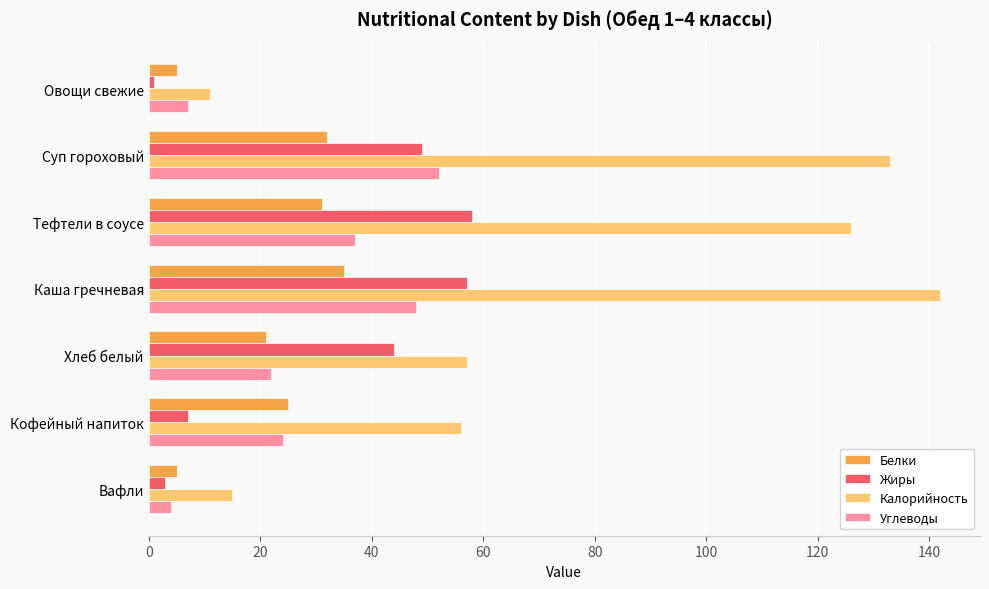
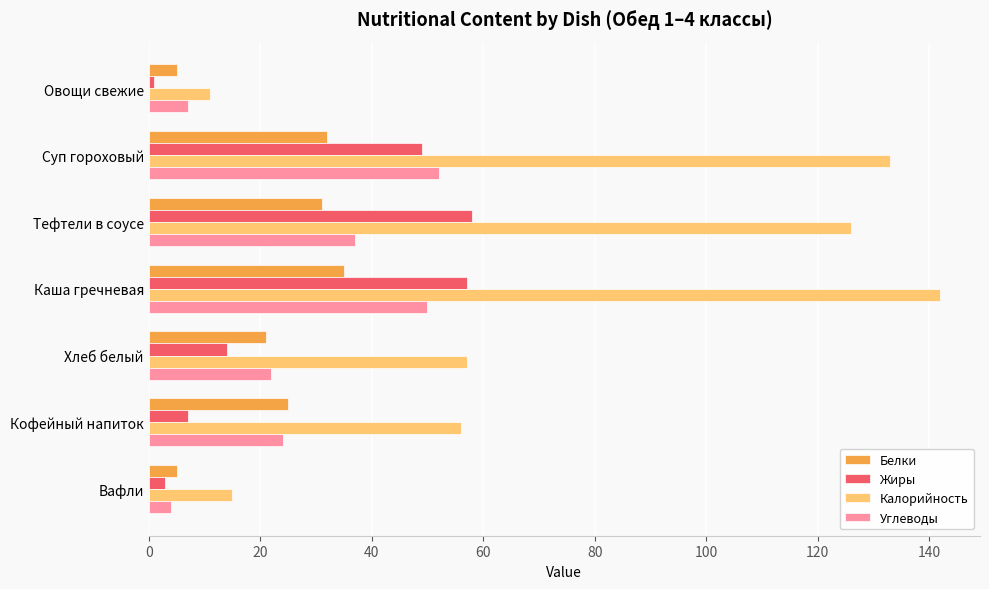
  {
    "Жиры": {
      "Овощи свежие": 1,
      "Суп гороховый": 49,
      "Тефтели в соусе": 58,
      "Каша гречневая": 57,
-     "Хлеб белый": 44,
+     "Хлеб белый": 14,
      "Кофейный напиток": 7,
      "Вафли": 3
    },
    "Углеводы": {
      "Овощи свежие": 7,
      "Суп гороховый": 52,
      "Тефтели в соусе": 37,
-     "Каша гречневая": 48,
+     "Каша гречневая": 50,
      "Хлеб белый": 22,
      "Кофейный напиток": 24,
      "Вафли": 4
    }
  }
